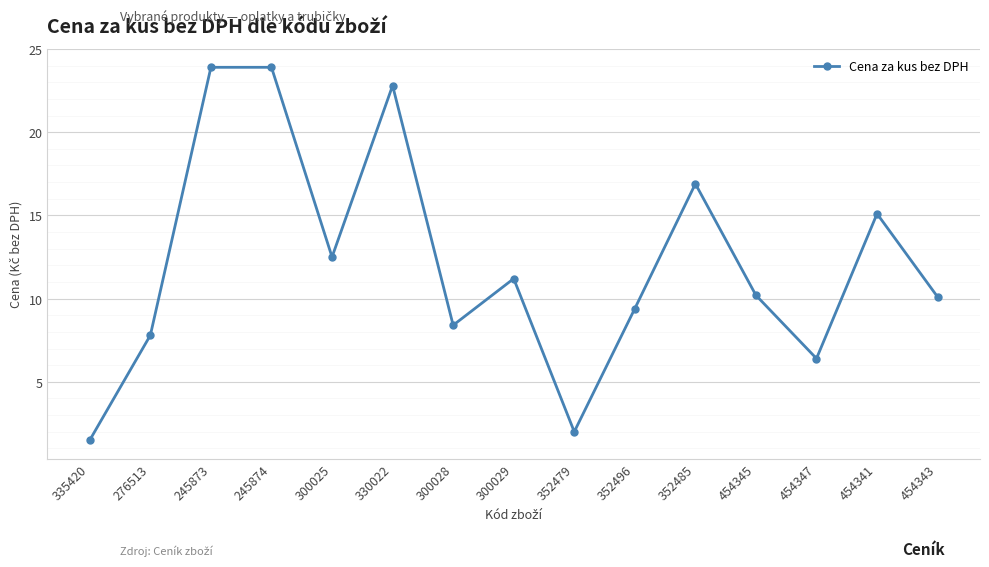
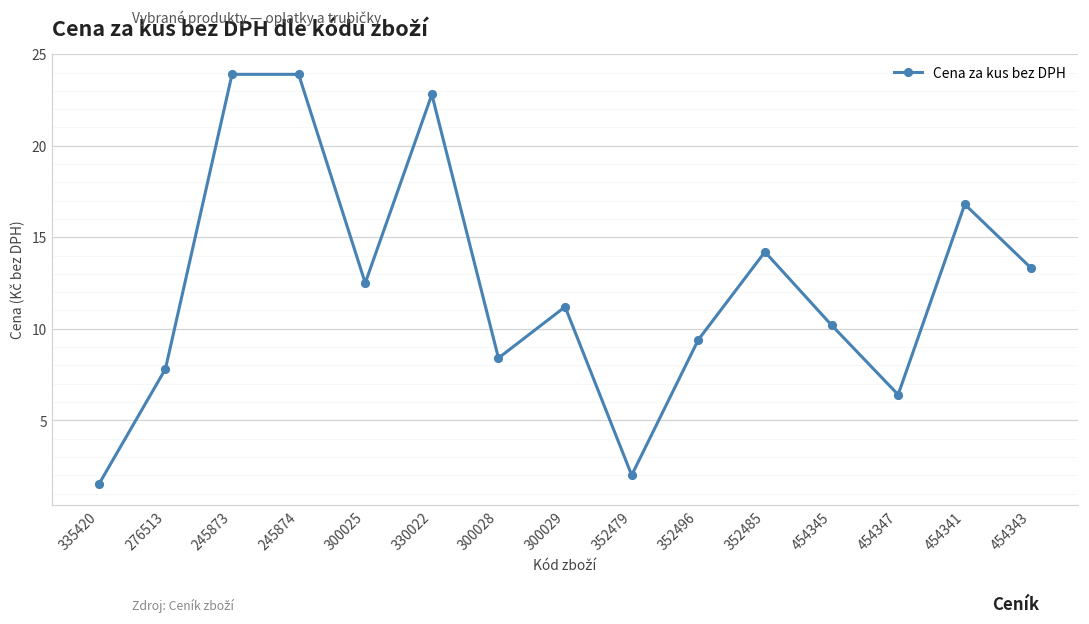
  {
    "335420": 1.5,
    "276513": 7.8,
    "245873": 23.9,
    "245874": 23.9,
    "300025": 12.5,
    "330022": 22.8,
    "300028": 8.4,
    "300029": 11.2,
    "352479": 2.0,
    "352496": 9.4,
-   "352485": 16.9,
+   "352485": 14.2,
    "454345": 10.2,
    "454347": 6.4,
-   "454341": 15.1,
-   "454343": 10.1
+   "454341": 16.8,
+   "454343": 13.3
  }
